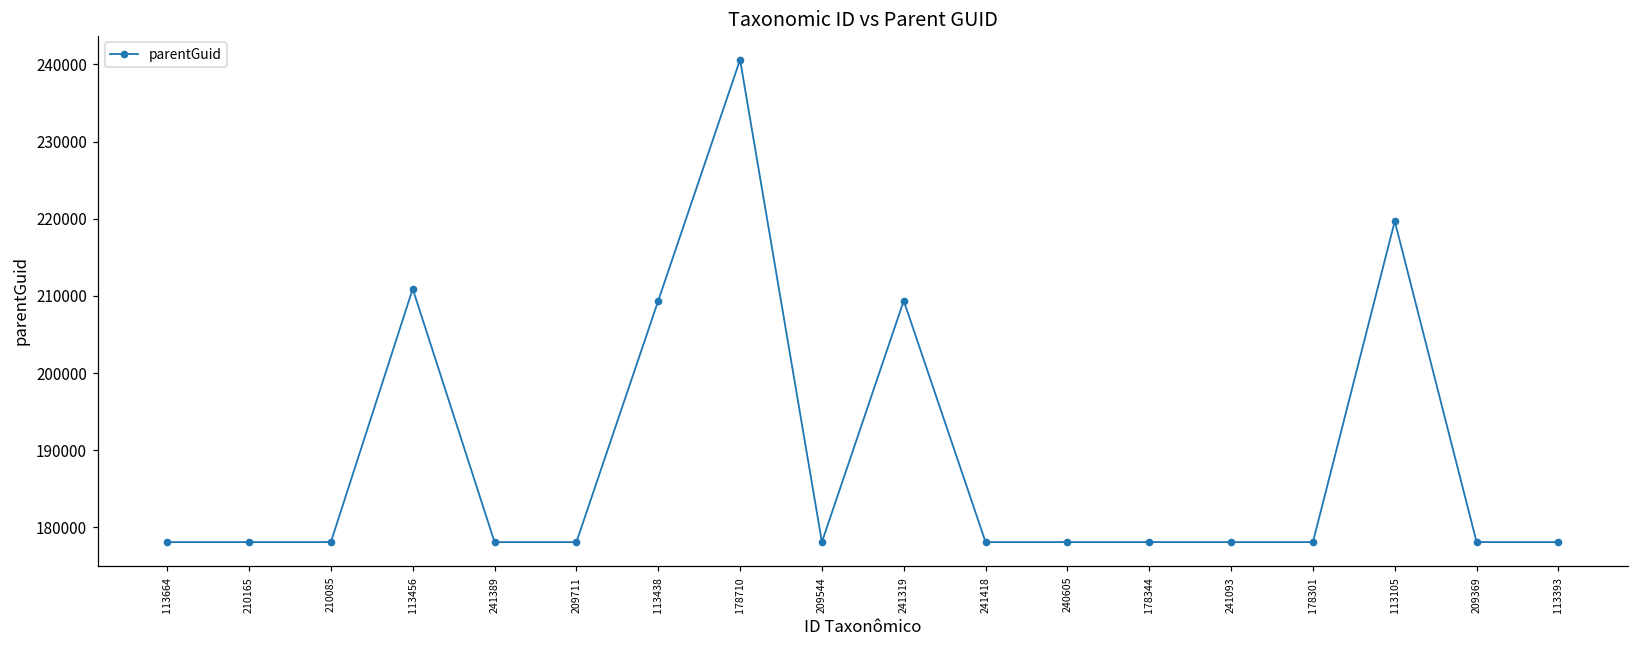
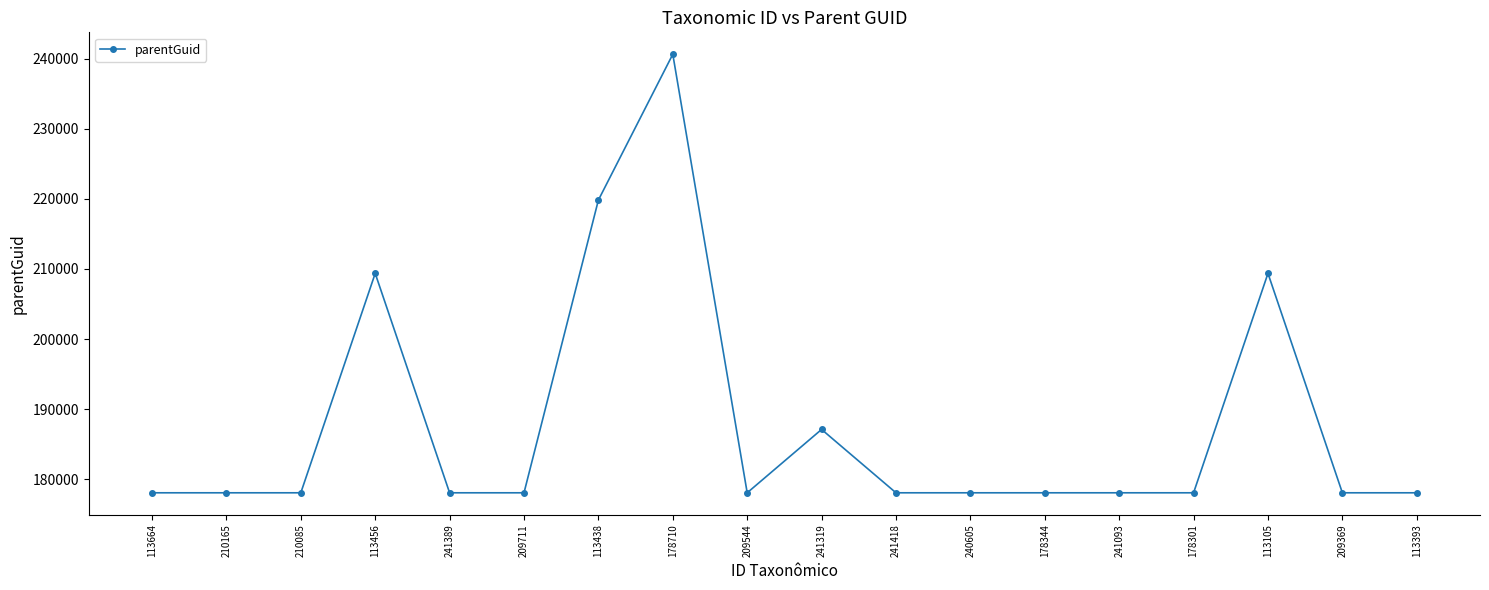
  {
    "113664": 178000,
    "210165": 178000,
    "210085": 178000,
-   "113456": 211000,
+   "113456": 209000,
    "241389": 178000,
    "209711": 178000,
-   "113438": 209000,
+   "113438": 220000,
    "178710": 241000,
    "209544": 178000,
-   "241319": 209000,
+   "241319": 187000,
    "241418": 178000,
    "240605": 178000,
    "178344": 178000,
    "241093": 178000,
    "178301": 178000,
-   "113105": 220000,
+   "113105": 209000,
    "209369": 178000,
    "113393": 178000
  }
